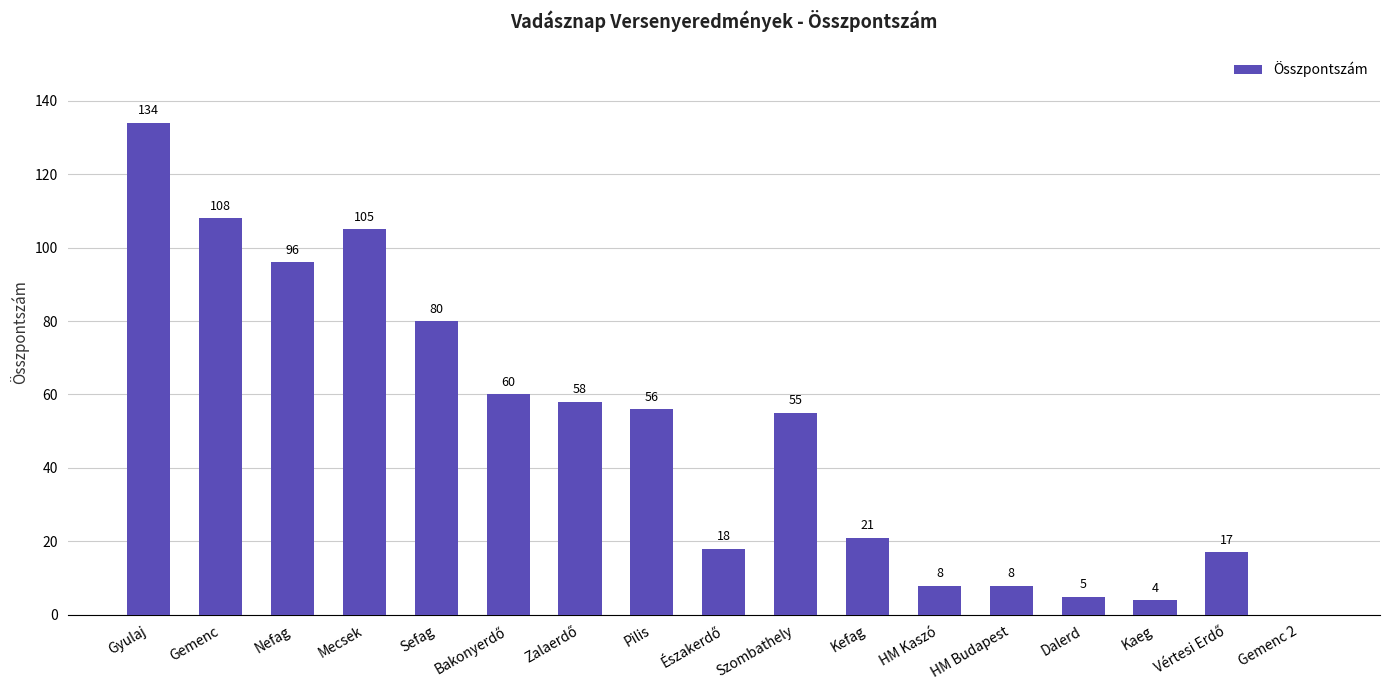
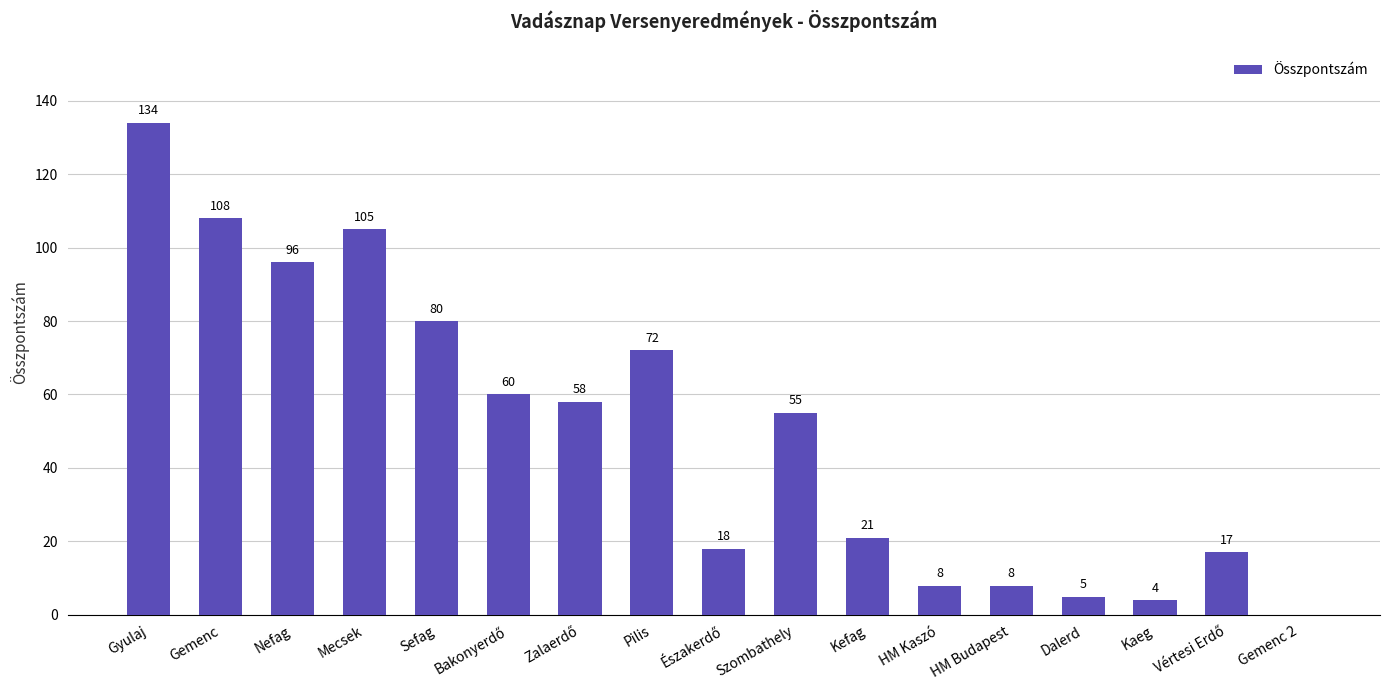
  {
    "Gyulaj": 134,
    "Gemenc": 108,
    "Nefag": 96,
    "Mecsek": 105,
    "Sefag": 80,
    "Bakonyerdő": 60,
    "Zalaerdő": 58,
-   "Pilis": 56,
+   "Pilis": 72,
    "Északerdő": 18,
    "Szombathely": 55,
    "Kefag": 21,
    "HM Kaszó": 8,
    "HM Budapest": 8,
    "Dalerd": 5,
    "Kaeg": 4,
    "Vértesi Erdő": 17
  }
